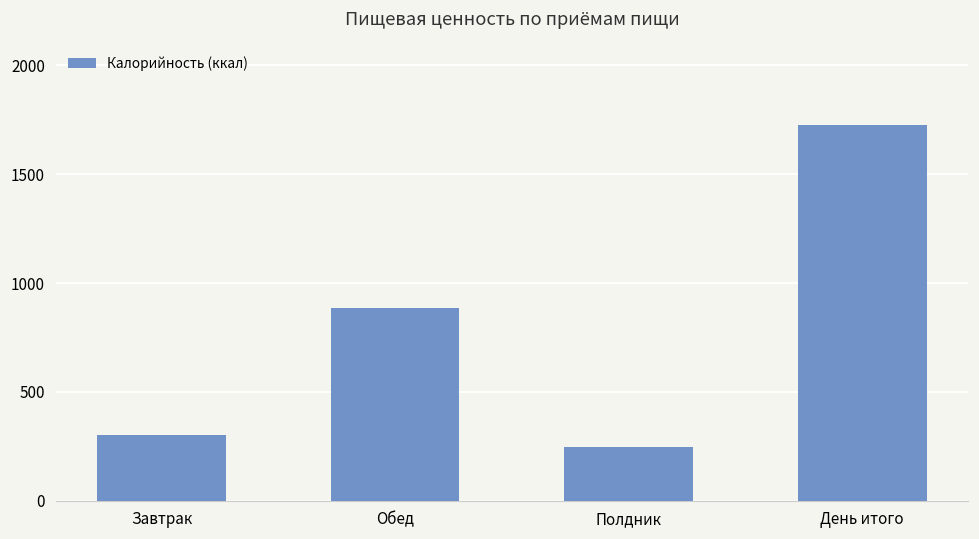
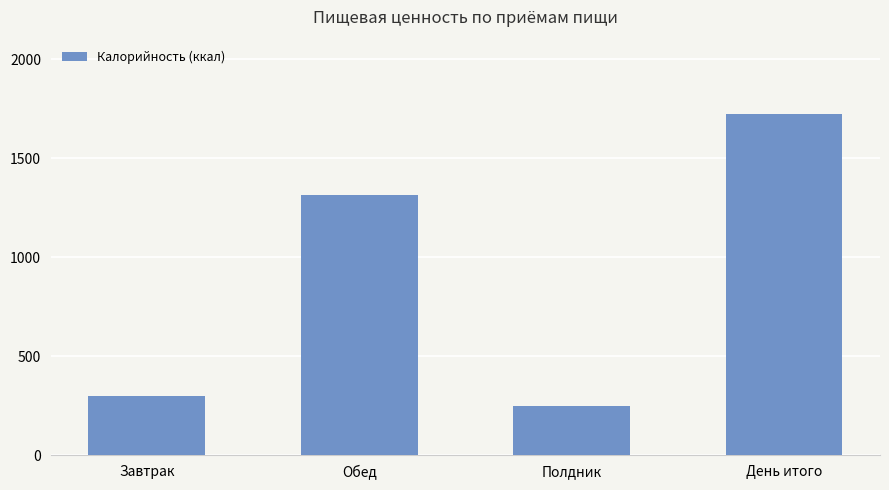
  {
    "Завтрак": 300,
-   "Обед": 880,
+   "Обед": 1310,
    "Полдник": 250,
    "День итого": 1730
  }
